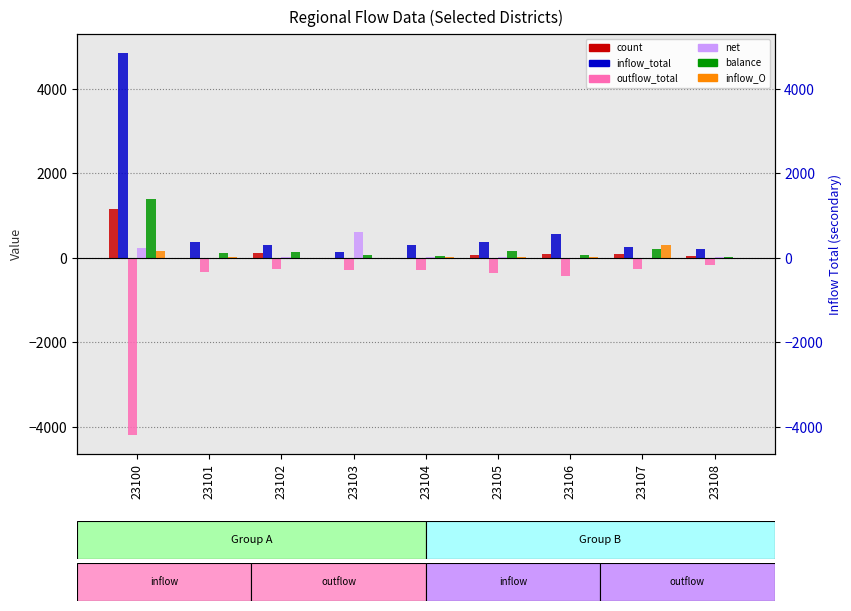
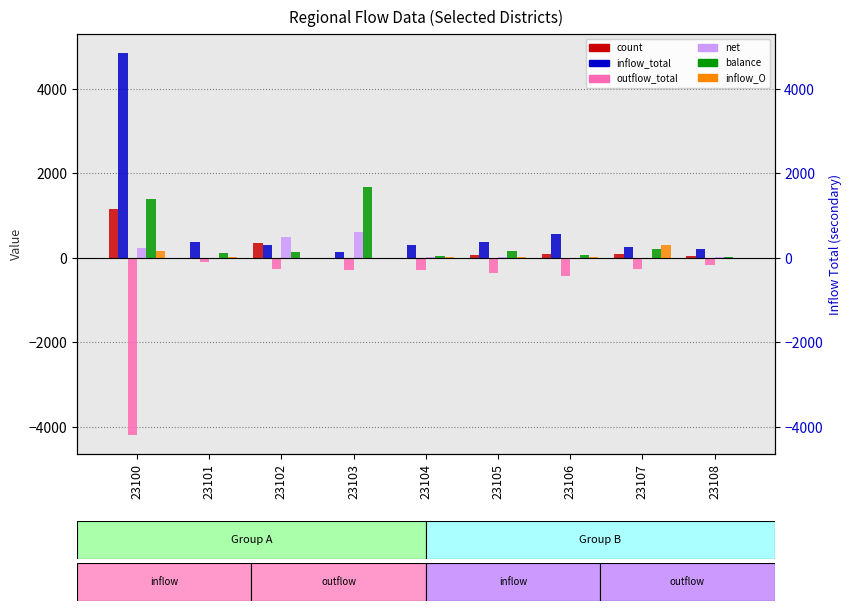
  {
    "count": {
      "23100": 1200,
-     "23102": 100,
+     "23102": 400,
      "23106": 100,
      "23107": 100
    },
    "inflow_total": {
      "23100": 4800,
      "23101": 400,
      "23102": 300,
      "23103": 100,
      "23104": 300,
      "23105": 400,
      "23106": 600,
      "23107": 300,
      "23108": 200
    },
    "outflow_total": {
      "23100": -4200,
-     "23101": -300,
+     "23101": -100,
      "23102": -300,
      "23103": -300,
      "23104": -300,
      "23105": -300,
      "23106": -400,
      "23107": -300,
      "23108": -200
    },
    "net": {
      "23100": 200,
-     "23102": 0,
+     "23102": 500,
      "23103": 600
    },
    "balance": {
      "23100": 1400,
      "23101": 100,
      "23102": 100,
-     "23103": 100,
+     "23103": 1700,
      "23105": 200,
      "23106": 100,
      "23107": 200
    },
    "inflow_O": {
      "23100": 200,
      "23107": 300
    }
  }
